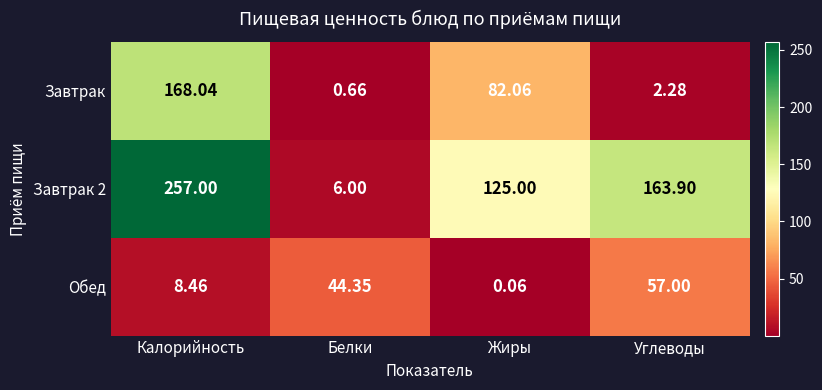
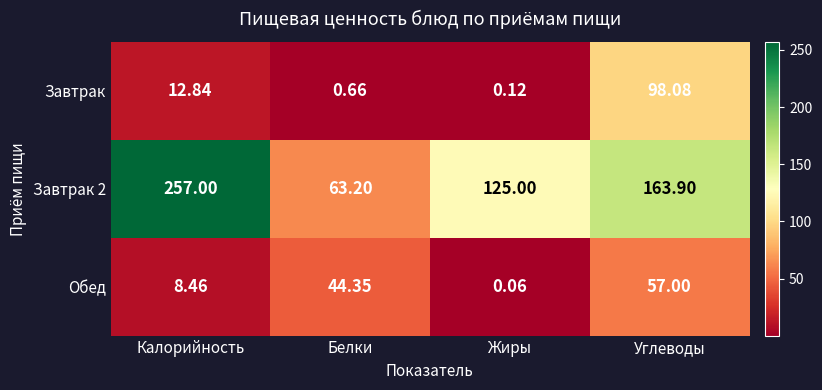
  {
    "Завтрак": {
-     "Калорийность": 168.04,
+     "Калорийность": 12.84,
      "Белки": 0.66,
-     "Жиры": 82.06,
-     "Углеводы": 2.28
+     "Жиры": 0.12,
+     "Углеводы": 98.08
    },
    "Завтрак 2": {
      "Калорийность": 257.00,
-     "Белки": 6.00,
+     "Белки": 63.20,
      "Жиры": 125.00,
      "Углеводы": 163.90
    },
    "Обед": {
      "Калорийность": 8.46,
      "Белки": 44.35,
      "Жиры": 0.06,
      "Углеводы": 57.00
    }
  }
